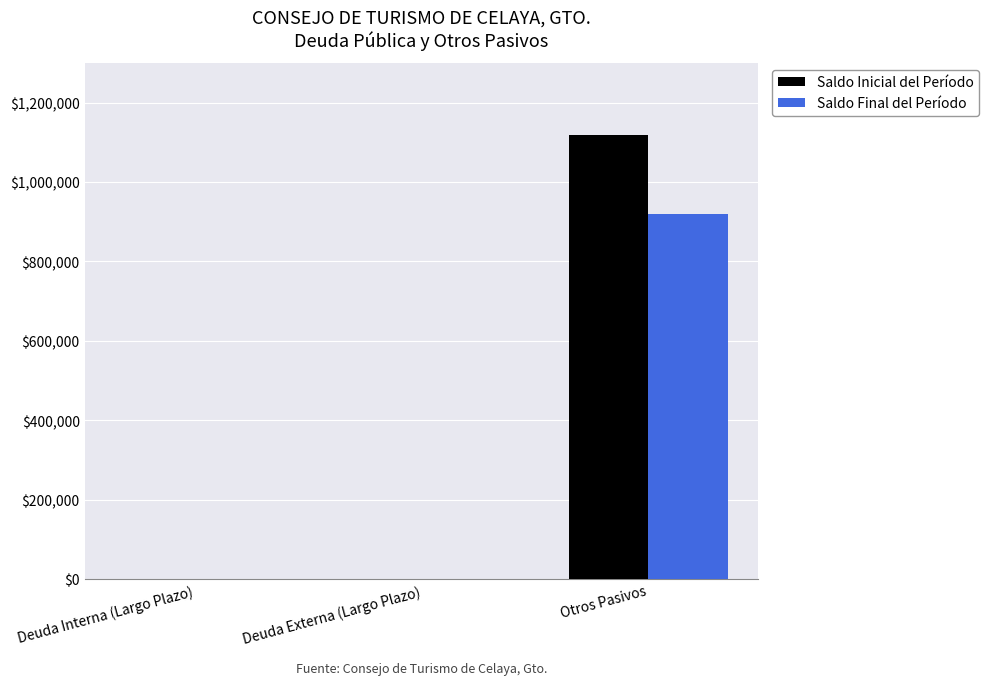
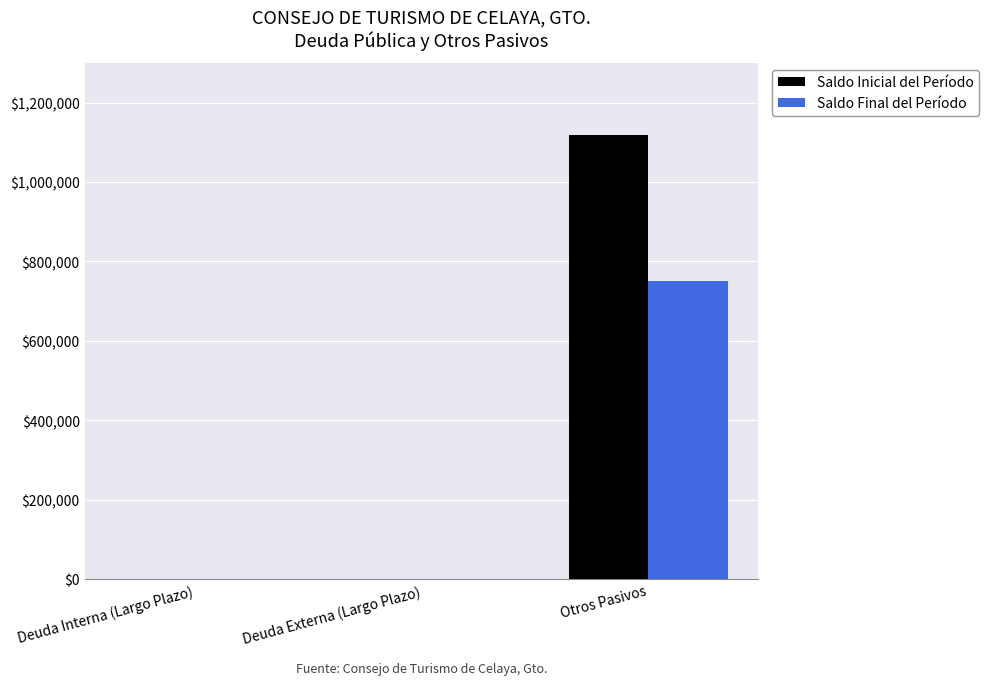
  {
    "Saldo Inicial del Período": {
      "Deuda Interna (Largo Plazo)": "$0",
      "Deuda Externa (Largo Plazo)": "$0",
      "Otros Pasivos": "$1,120,000"
    },
    "Saldo Final del Período": {
      "Deuda Interna (Largo Plazo)": "$0",
      "Deuda Externa (Largo Plazo)": "$0",
-     "Otros Pasivos": "$920,000"
+     "Otros Pasivos": "$750,000"
    }
  }
